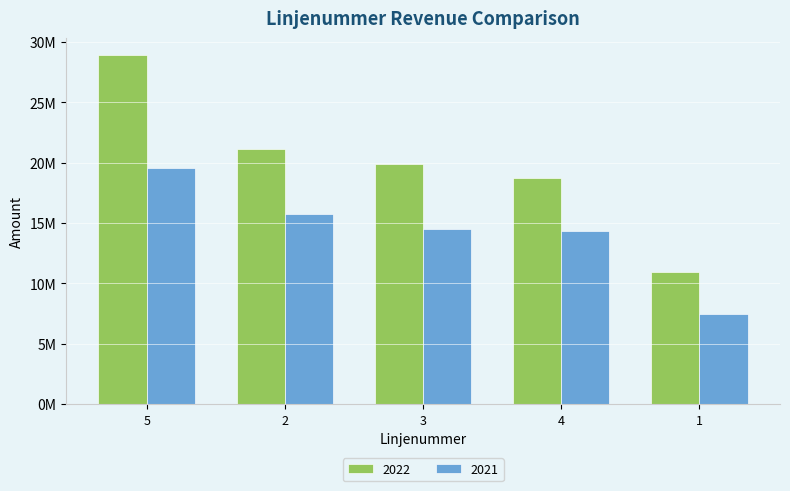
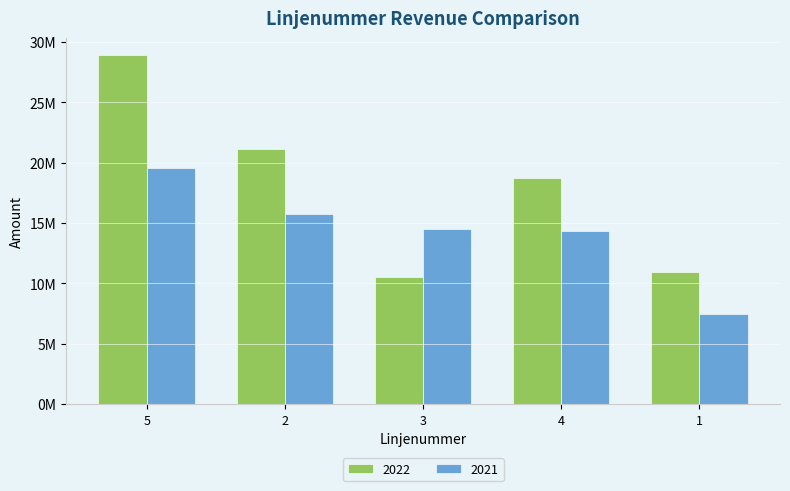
  {
    "2022": {
      "5": 28900000,
      "2": 21100000,
-     "3": 19900000,
+     "3": 10500000,
      "4": 18700000,
      "1": 10900000
    },
    "2021": {
      "5": 19600000,
      "2": 15800000,
      "3": 14500000,
      "4": 14300000,
      "1": 7400000
    }
  }
